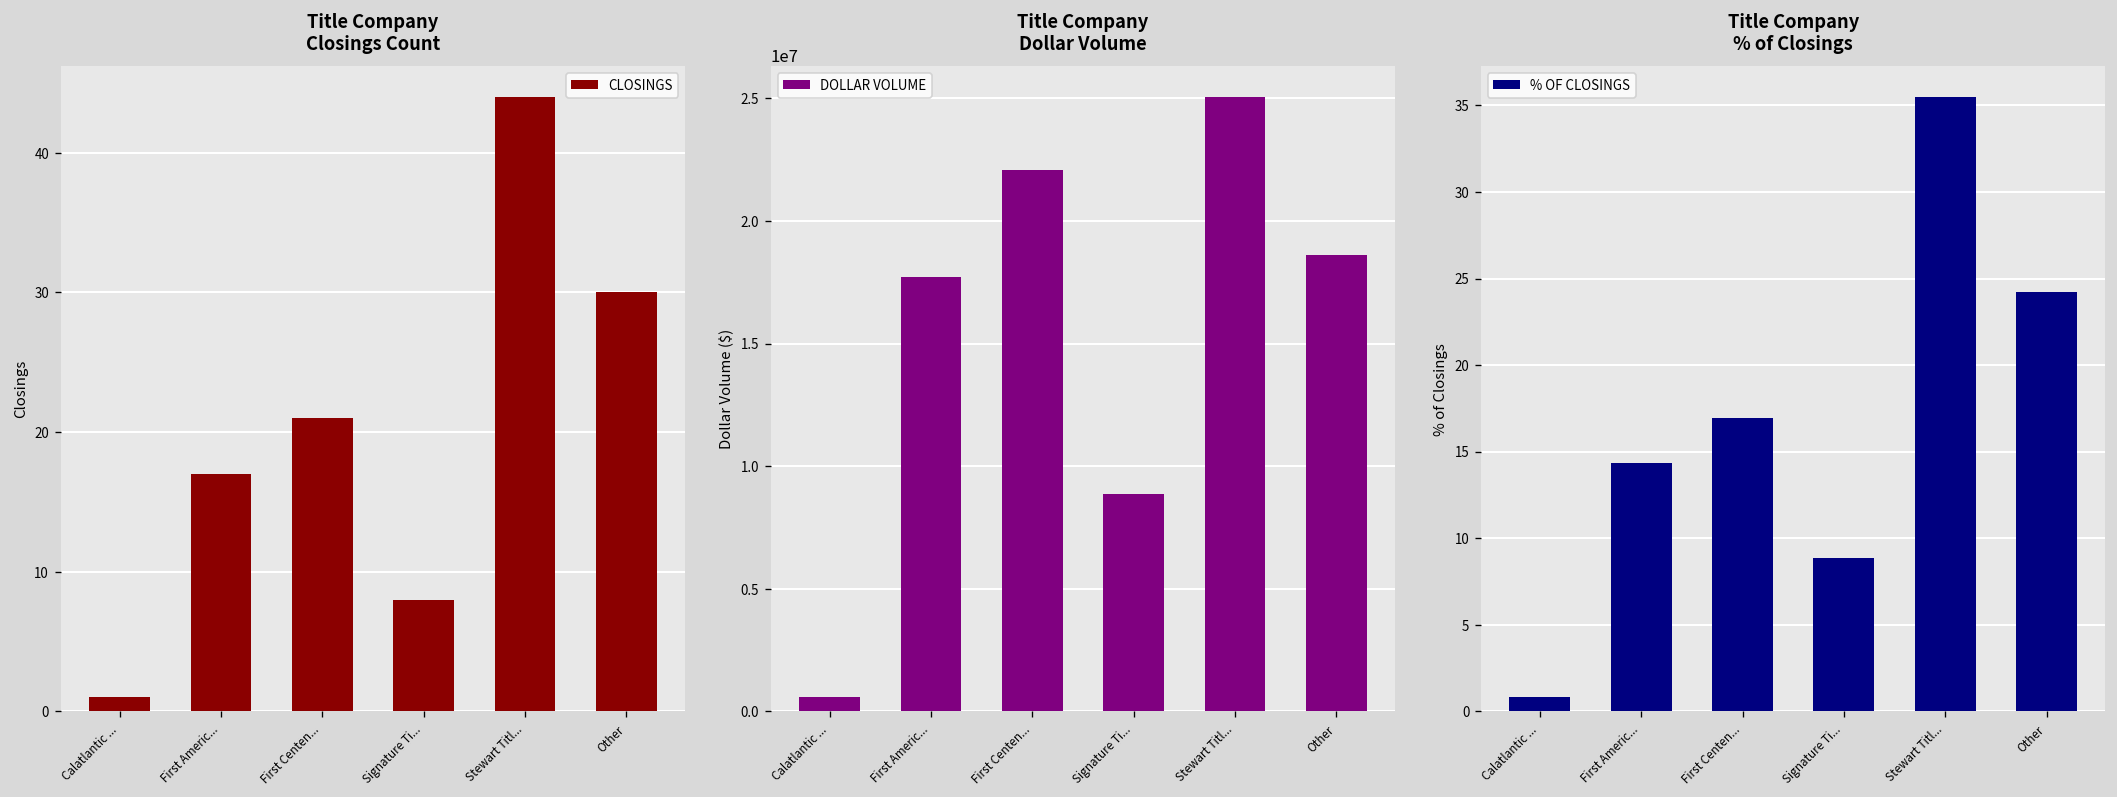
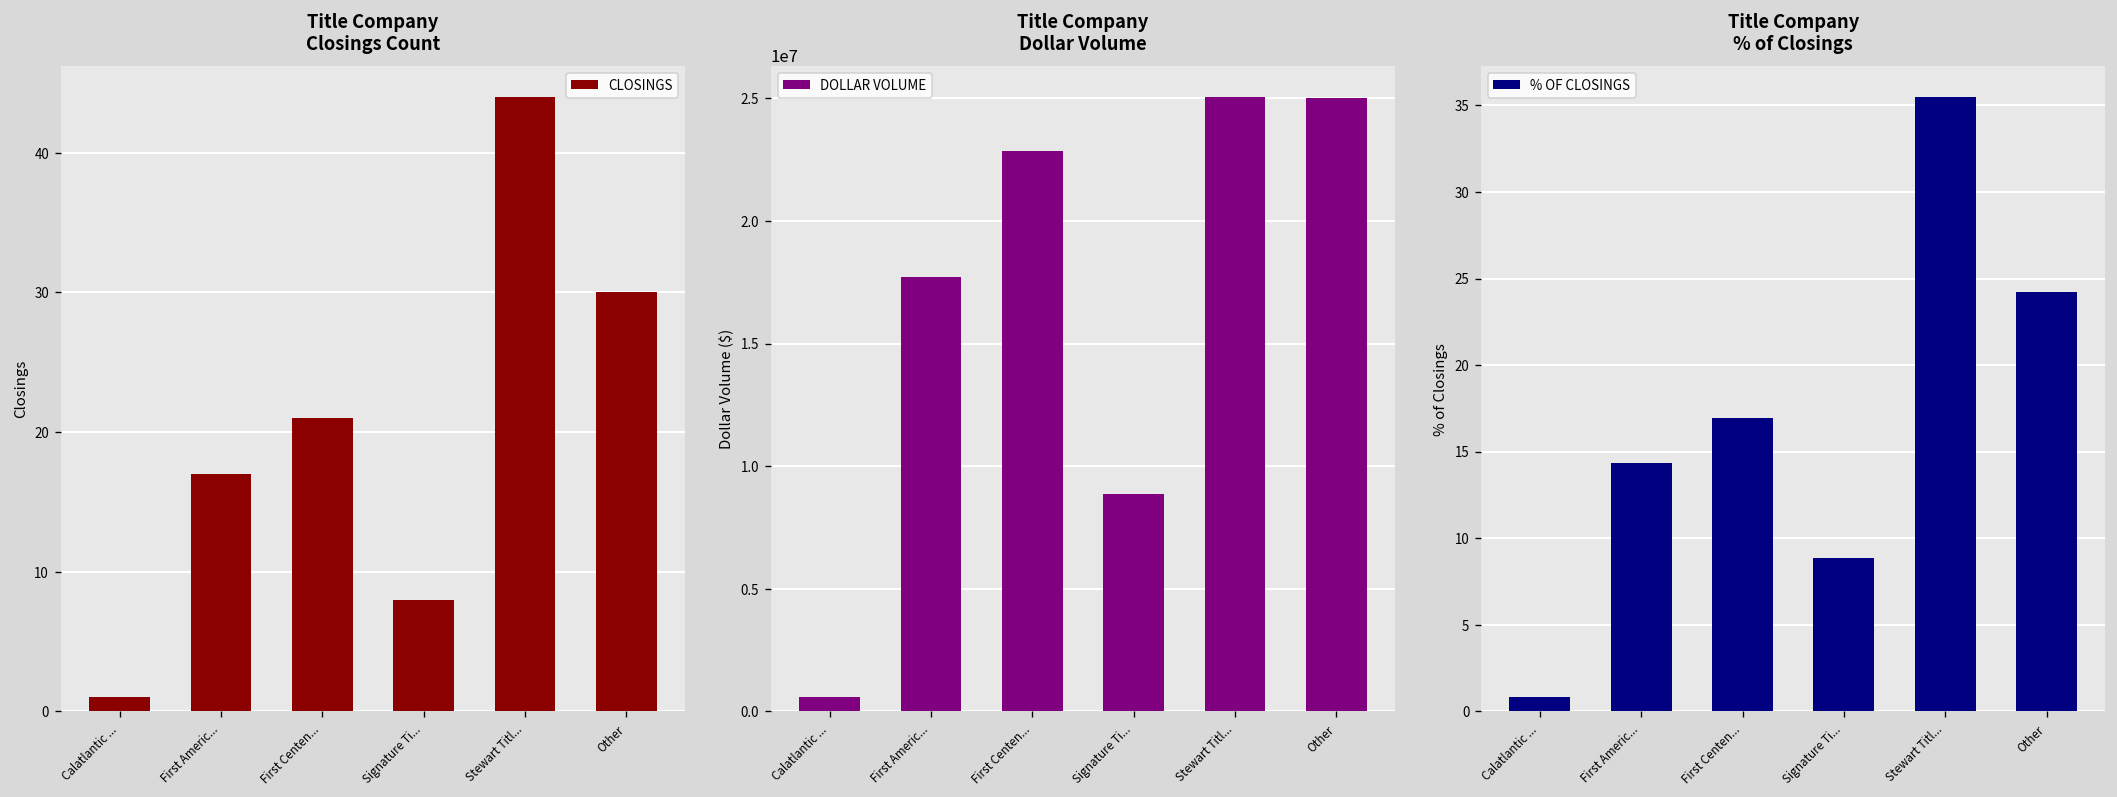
  {
    "Title Company Closings Count": {
      "Calatlantic ...": 1.0,
      "First Americ...": 17.0,
      "First Centen...": 21.0,
      "Signature Ti...": 8.0,
      "Stewart Titl...": 44.0,
      "Other": 30.0
    },
    "Title Company Dollar Volume": {
      "Calatlantic ...": 600000,
      "First Americ...": 17700000,
-     "First Centen...": 22100000,
+     "First Centen...": 22900000,
      "Signature Ti...": 8800000,
      "Stewart Titl...": 25100000,
-     "Other": 18600000
+     "Other": 25000000
    },
    "Title Company % of Closings": {
      "Calatlantic ...": 0.8,
      "First Americ...": 14.3,
      "First Centen...": 16.9,
      "Signature Ti...": 8.9,
      "Stewart Titl...": 35.5,
      "Other": 24.2
    }
  }
